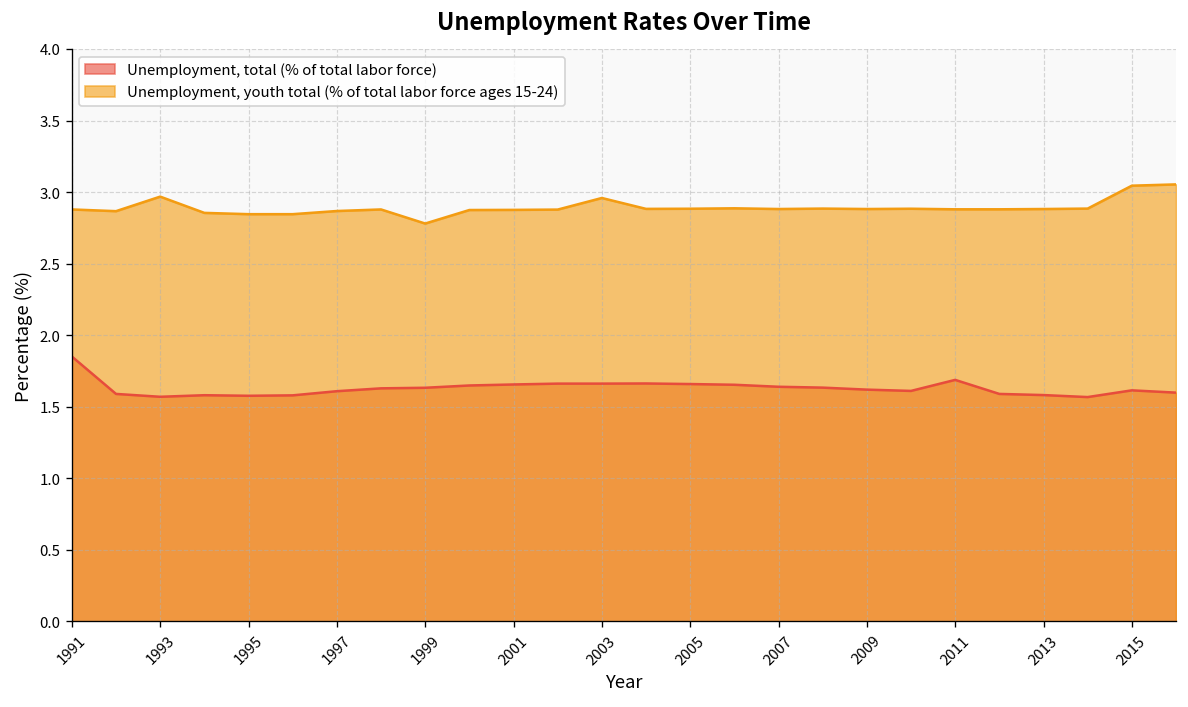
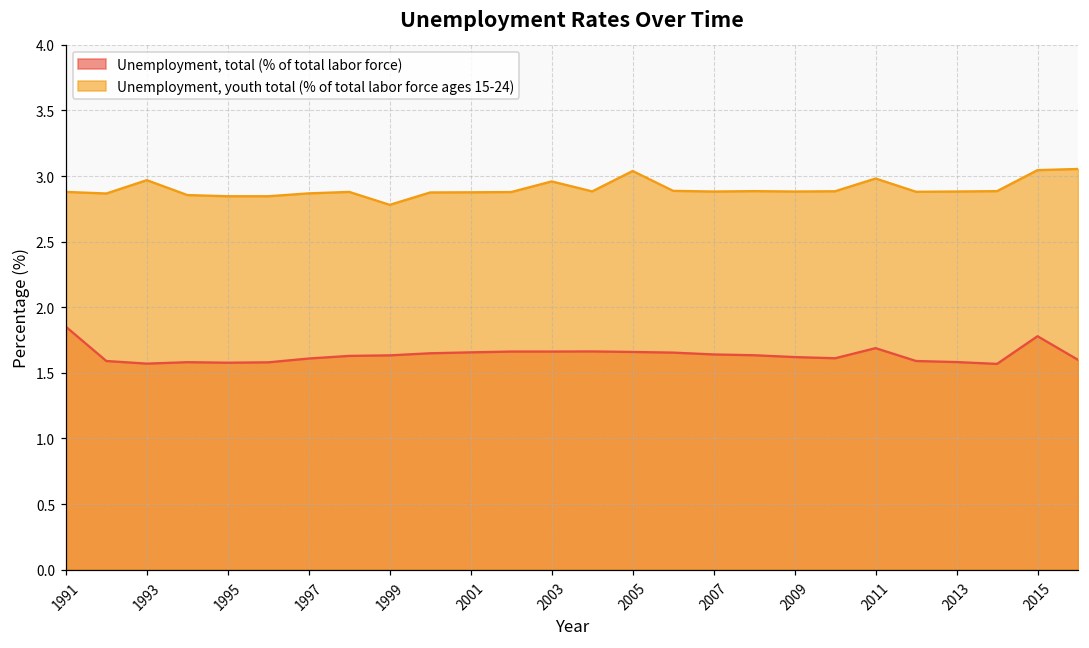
  {
    "Unemployment, total (% of total labor force)": {
      "1991": 1.85,
      "1993": 1.57,
      "1995": 1.58,
      "1997": 1.61,
      "1999": 1.63,
      "2001": 1.66,
      "2003": 1.66,
      "2005": 1.66,
      "2007": 1.64,
      "2009": 1.62,
      "2011": 1.69,
      "2013": 1.58,
-     "2015": 1.62
+     "2015": 1.78
    },
    "Unemployment, youth total (% of total labor force ages 15-24)": {
      "1991": 2.88,
      "1993": 2.97,
      "1995": 2.85,
      "1997": 2.87,
      "1999": 2.78,
      "2001": 2.88,
      "2003": 2.96,
-     "2005": 2.88,
+     "2005": 3.04,
      "2007": 2.88,
      "2009": 2.88,
-     "2011": 2.88,
+     "2011": 2.98,
      "2013": 2.88,
      "2015": 3.05
    }
  }
